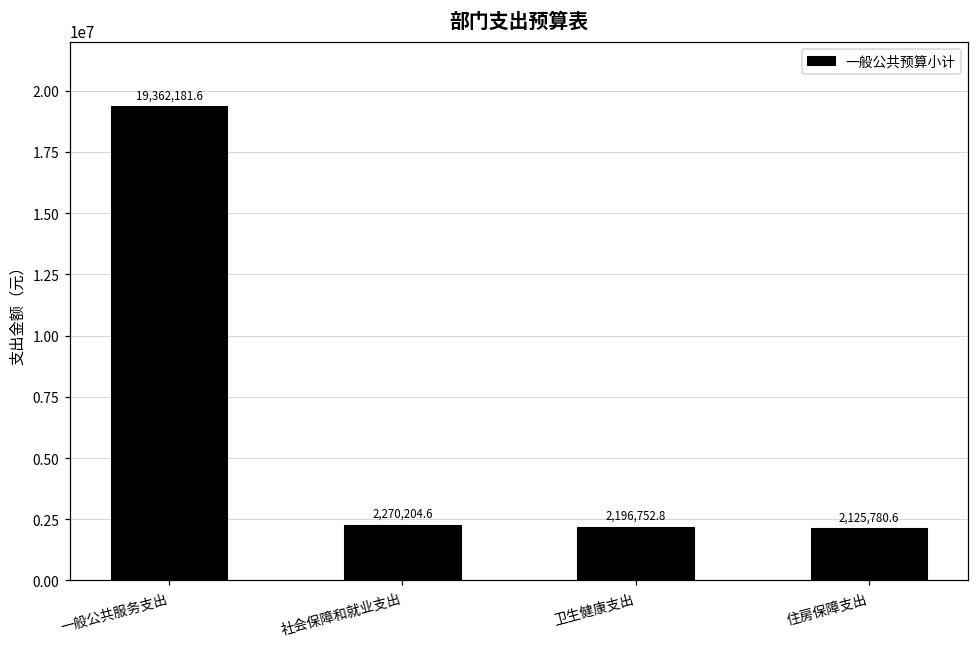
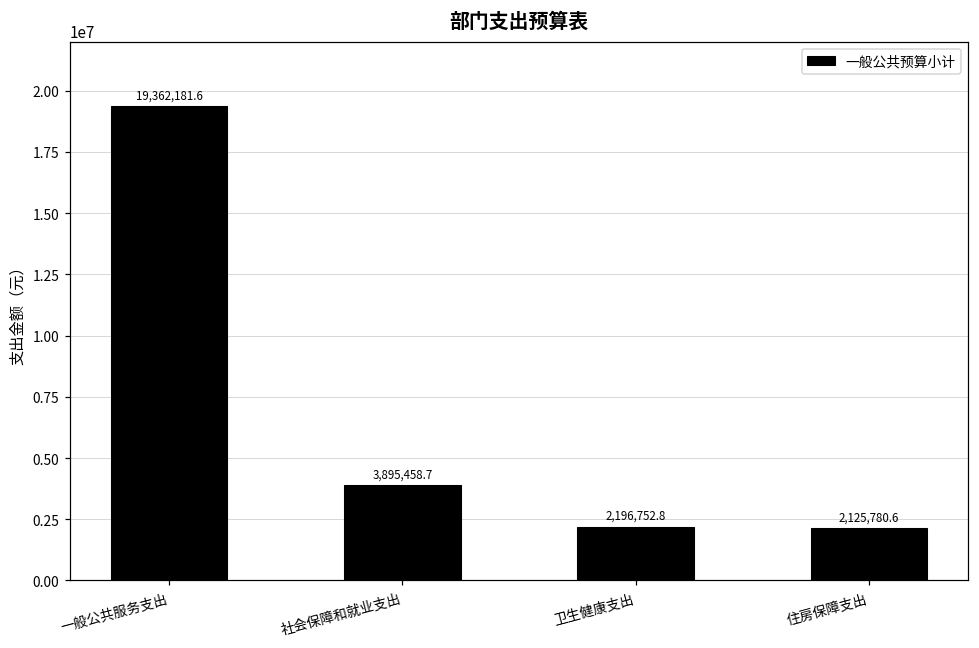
  {
    "一般公共服务支出": "19,362,181.6",
-   "社会保障和就业支出": "2,270,204.6",
+   "社会保障和就业支出": "3,895,458.7",
    "卫生健康支出": "2,196,752.8",
    "住房保障支出": "2,125,780.6"
  }
